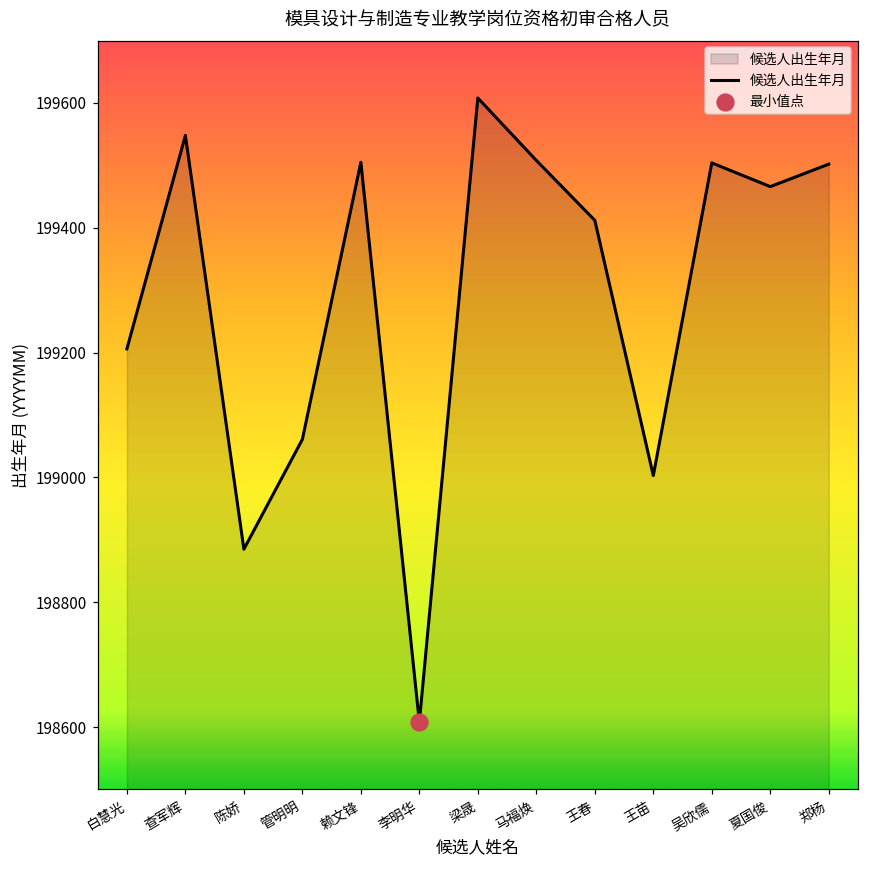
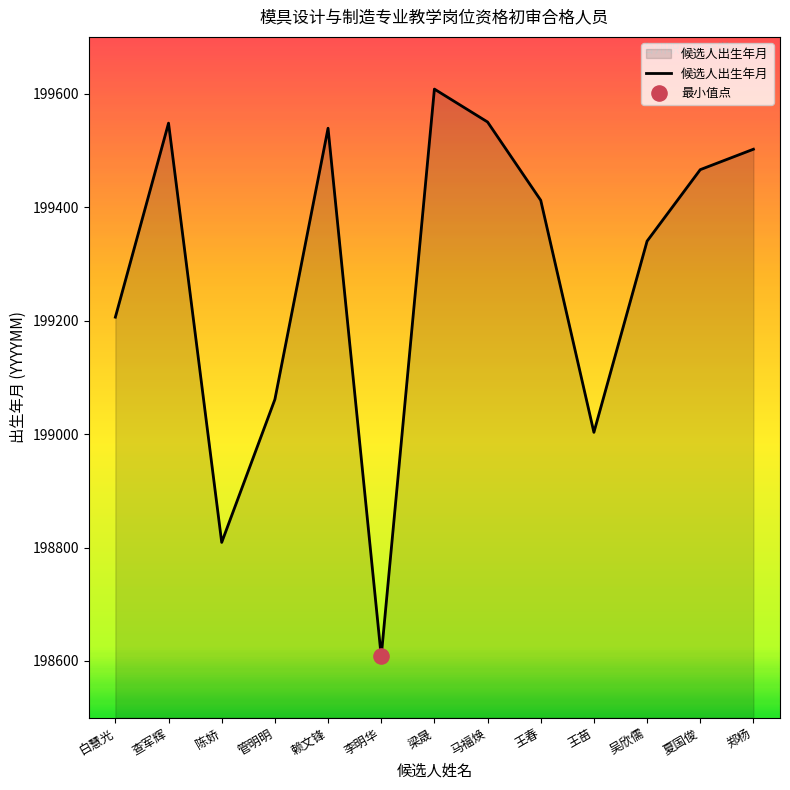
  {
    "候选人出生年月": {
      "白慧光": 199210,
      "查军辉": 199550,
-     "陈娇": 198890,
+     "陈娇": 198810,
      "管明明": 199060,
-     "赖文锋": 199510,
+     "赖文锋": 199540,
      "梁晟": 199610,
-     "马福焕": 199510,
+     "马福焕": 199550,
      "王春": 199410,
      "王苗": 199000,
-     "吴欣儒": 199500,
+     "吴欣儒": 199340,
      "夏国俊": 199470,
      "郑杨": 199500
    }
  }
